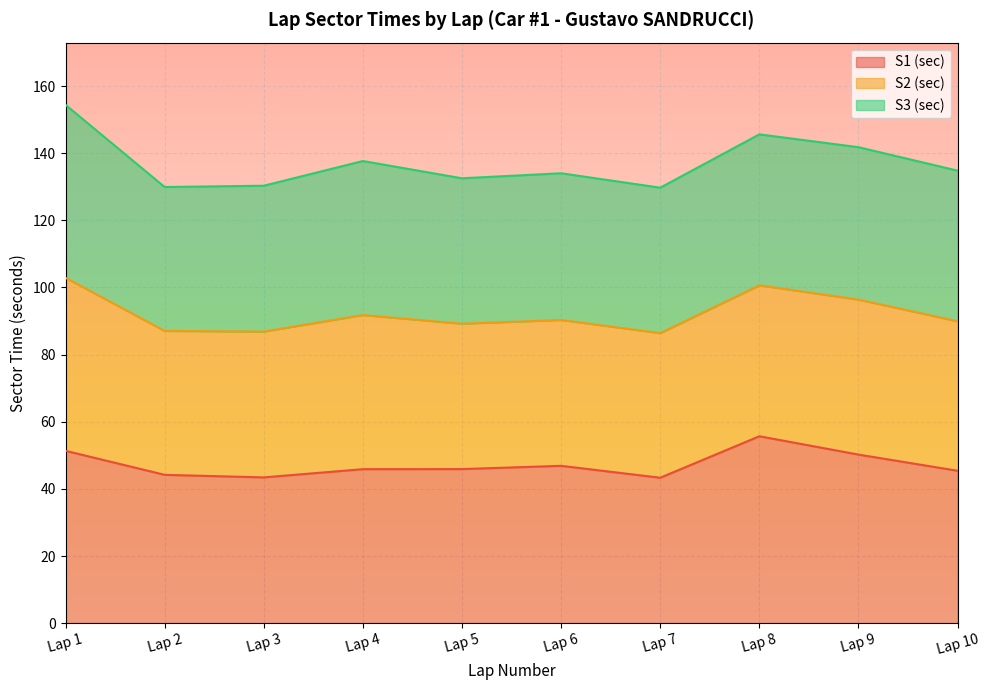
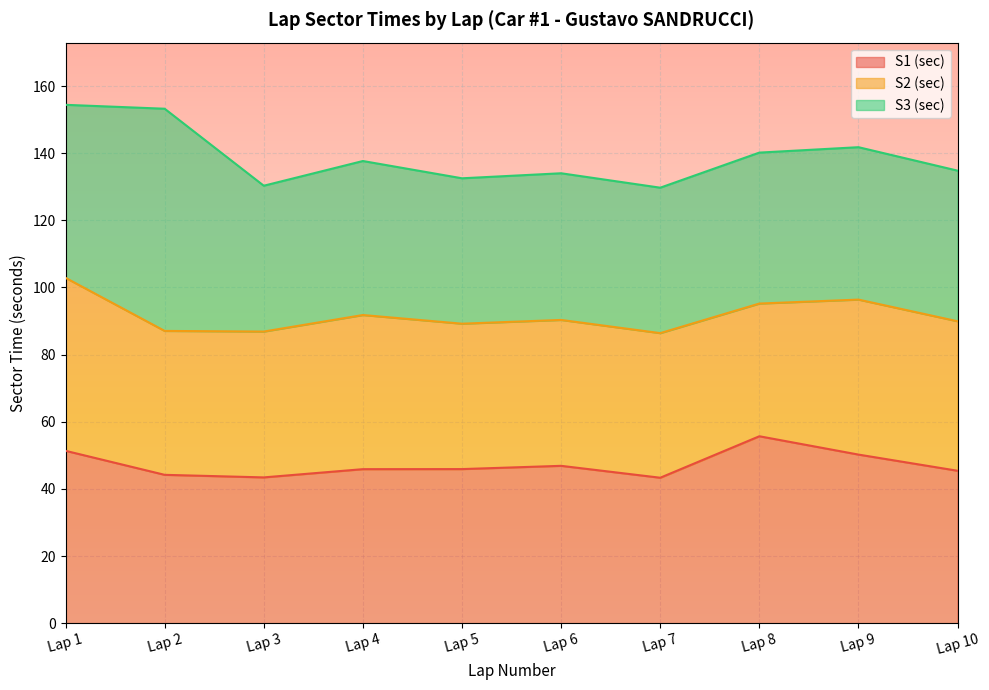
  {
    "S1 (sec)": {
      "Lap 1": 51,
      "Lap 2": 44,
      "Lap 3": 43,
      "Lap 4": 46,
      "Lap 5": 46,
      "Lap 6": 47,
      "Lap 7": 43,
      "Lap 8": 56,
      "Lap 9": 50,
      "Lap 10": 45
    },
    "S2 (sec)": {
      "Lap 1": 52,
      "Lap 2": 43,
      "Lap 3": 43,
      "Lap 4": 46,
      "Lap 5": 43,
      "Lap 6": 43,
      "Lap 7": 43,
-     "Lap 8": 45,
+     "Lap 8": 40,
      "Lap 9": 46,
      "Lap 10": 45
    },
    "S3 (sec)": {
      "Lap 1": 52,
-     "Lap 2": 43,
+     "Lap 2": 66,
      "Lap 3": 43,
      "Lap 4": 46,
      "Lap 5": 43,
      "Lap 6": 44,
      "Lap 7": 43,
      "Lap 8": 45,
      "Lap 9": 45,
      "Lap 10": 45
    }
  }
